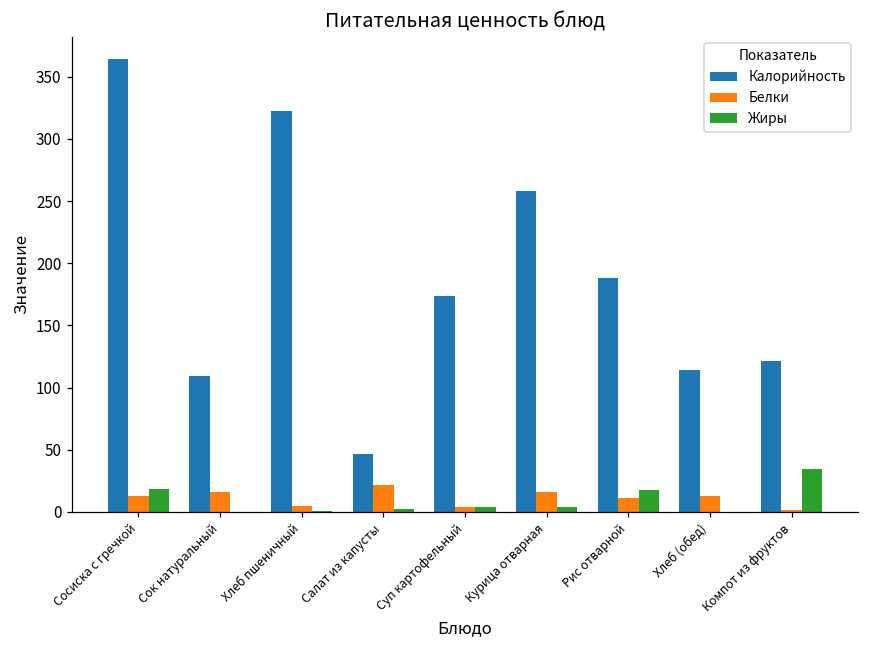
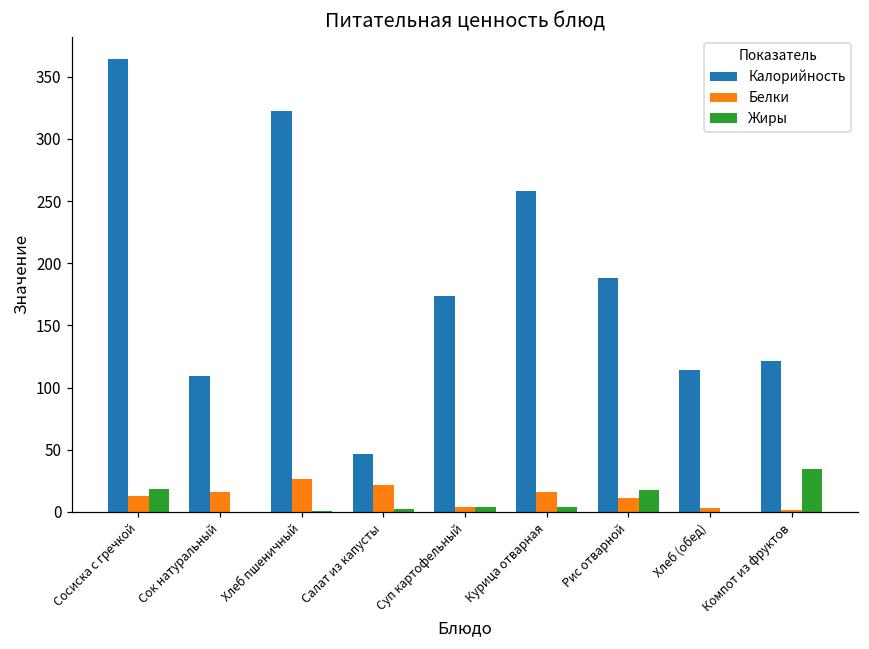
  {
    "Калорийность": {
      "Сосиска с гречкой": 364,
      "Сок натуральный": 109,
      "Хлеб пшеничный": 322,
      "Салат из капусты": 47,
      "Суп картофельный": 174,
      "Курица отварная": 258,
      "Рис отварной": 188,
      "Хлеб (обед)": 114,
      "Компот из фруктов": 121
    },
    "Белки": {
      "Сосиска с гречкой": 12,
      "Сок натуральный": 16,
-     "Хлеб пшеничный": 5,
+     "Хлеб пшеничный": 27,
      "Салат из капусты": 22,
      "Суп картофельный": 4,
      "Курица отварная": 16,
      "Рис отварной": 11,
-     "Хлеб (обед)": 13
+     "Хлеб (обед)": 3
    },
    "Жиры": {
      "Сосиска с гречкой": 19,
      "Сок натуральный": 0,
      "Салат из капусты": 2,
      "Суп картофельный": 4,
      "Курица отварная": 4,
      "Рис отварной": 18,
      "Компот из фруктов": 35
    }
  }
